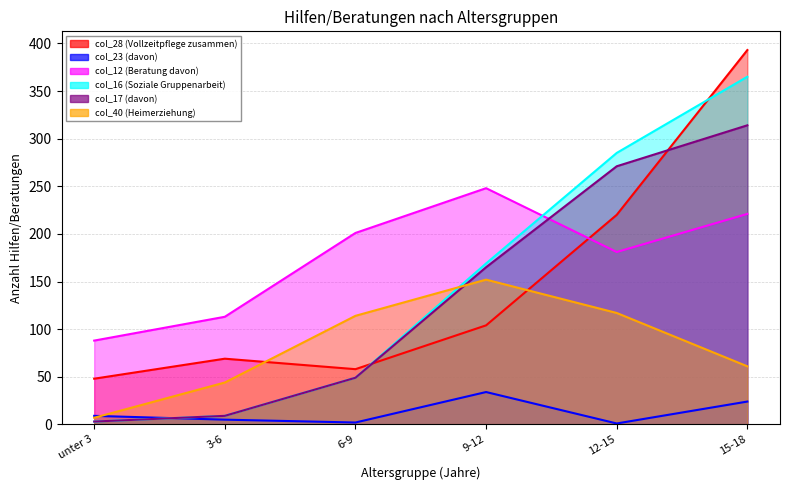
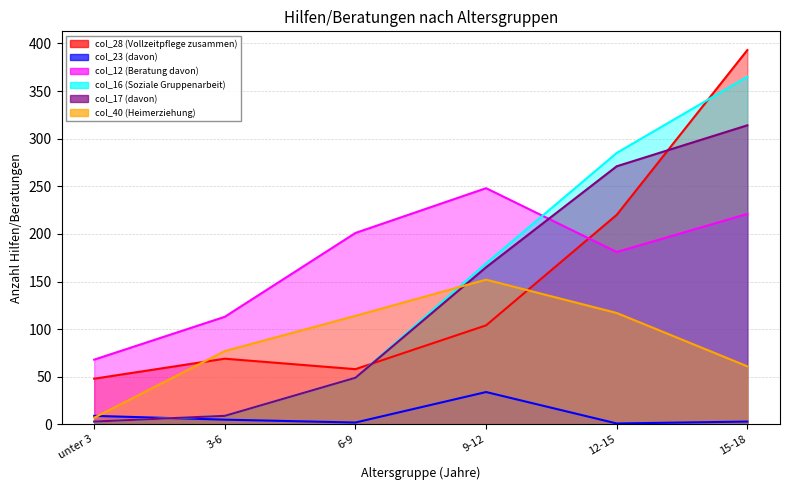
  {
    "col_28 (Vollzeitpflege zusammen)": {
      "unter 3": 50,
      "3-6": 70,
      "6-9": 60,
      "9-12": 100,
      "12-15": 220,
      "15-18": 390
    },
    "col_23 (davon)": {
      "3-6": 10,
      "6-9": 0,
      "9-12": 30,
      "12-15": 0,
-     "15-18": 20
+     "15-18": 0
    },
    "col_12 (Beratung davon)": {
-     "unter 3": 90,
+     "unter 3": 70,
      "3-6": 110,
      "6-9": 200,
      "9-12": 250,
      "12-15": 180,
      "15-18": 220
    },
    "col_16 (Soziale Gruppenarbeit)": {
      "9-12": 170,
      "12-15": 290,
      "15-18": 370
    },
    "col_17 (davon)": {
      "9-12": 170,
      "12-15": 270,
      "15-18": 310
    },
    "col_40 (Heimerziehung)": {
-     "3-6": 40,
+     "3-6": 80,
      "6-9": 110,
      "9-12": 150,
      "12-15": 120,
      "15-18": 60
    }
  }
